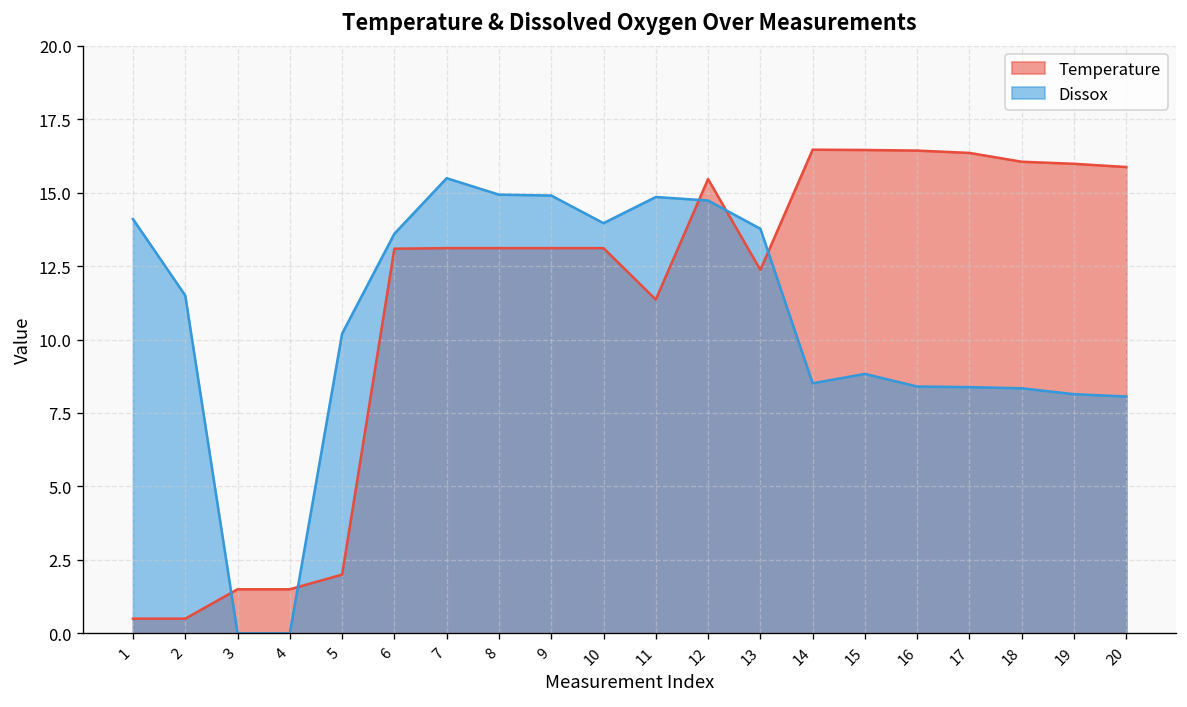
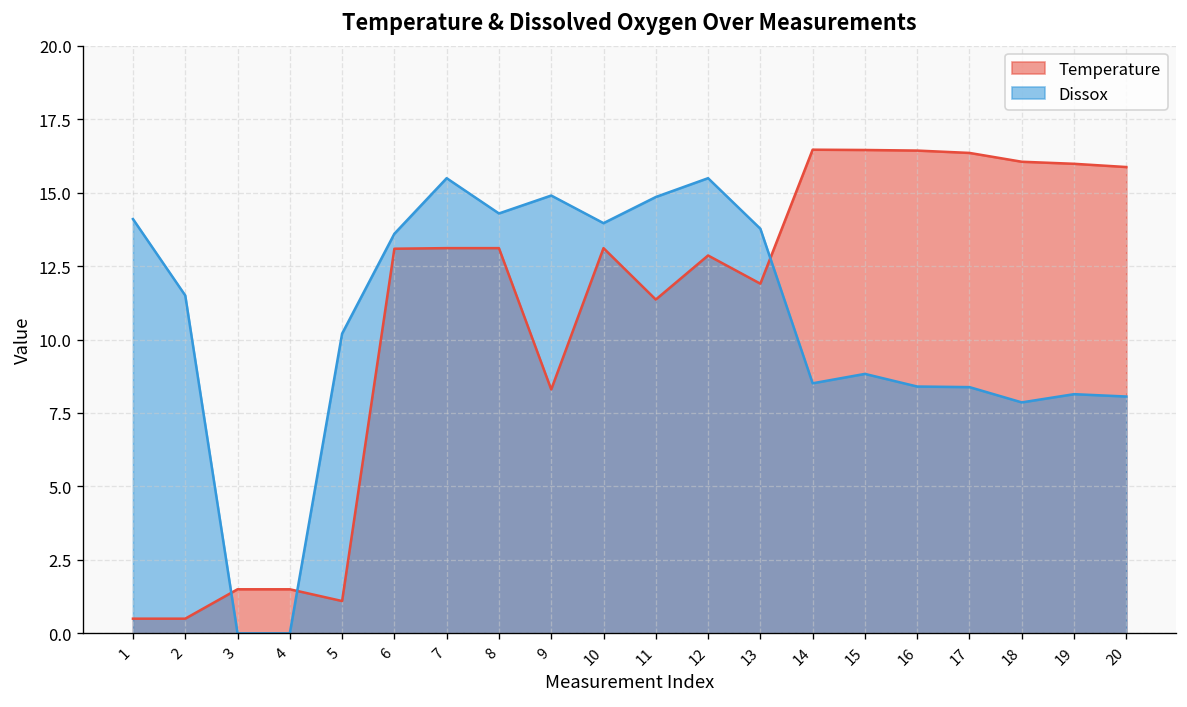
  {
    "Temperature": {
      "1": 0.5,
      "2": 0.5,
      "3": 1.5,
      "4": 1.5,
-     "5": 2.0,
+     "5": 1.1,
      "6": 13.1,
      "7": 13.1,
      "8": 13.1,
-     "9": 13.1,
+     "9": 8.3,
      "10": 13.1,
      "11": 11.4,
-     "12": 15.5,
-     "13": 12.4,
+     "12": 12.9,
+     "13": 11.9,
      "14": 16.5,
      "15": 16.5,
      "16": 16.4,
      "17": 16.4,
      "18": 16.1,
      "19": 16.0,
      "20": 15.9
    },
    "Dissox": {
      "1": 14.1,
      "2": 11.5,
      "3": 0.0,
      "4": 0.0,
      "5": 10.2,
      "6": 13.6,
      "7": 15.5,
-     "8": 14.9,
+     "8": 14.3,
      "9": 14.9,
      "10": 14.0,
      "11": 14.9,
-     "12": 14.7,
+     "12": 15.5,
      "13": 13.8,
      "14": 8.5,
      "15": 8.8,
      "16": 8.4,
      "17": 8.4,
-     "18": 8.3,
+     "18": 7.9,
      "19": 8.1,
      "20": 8.1
    }
  }
